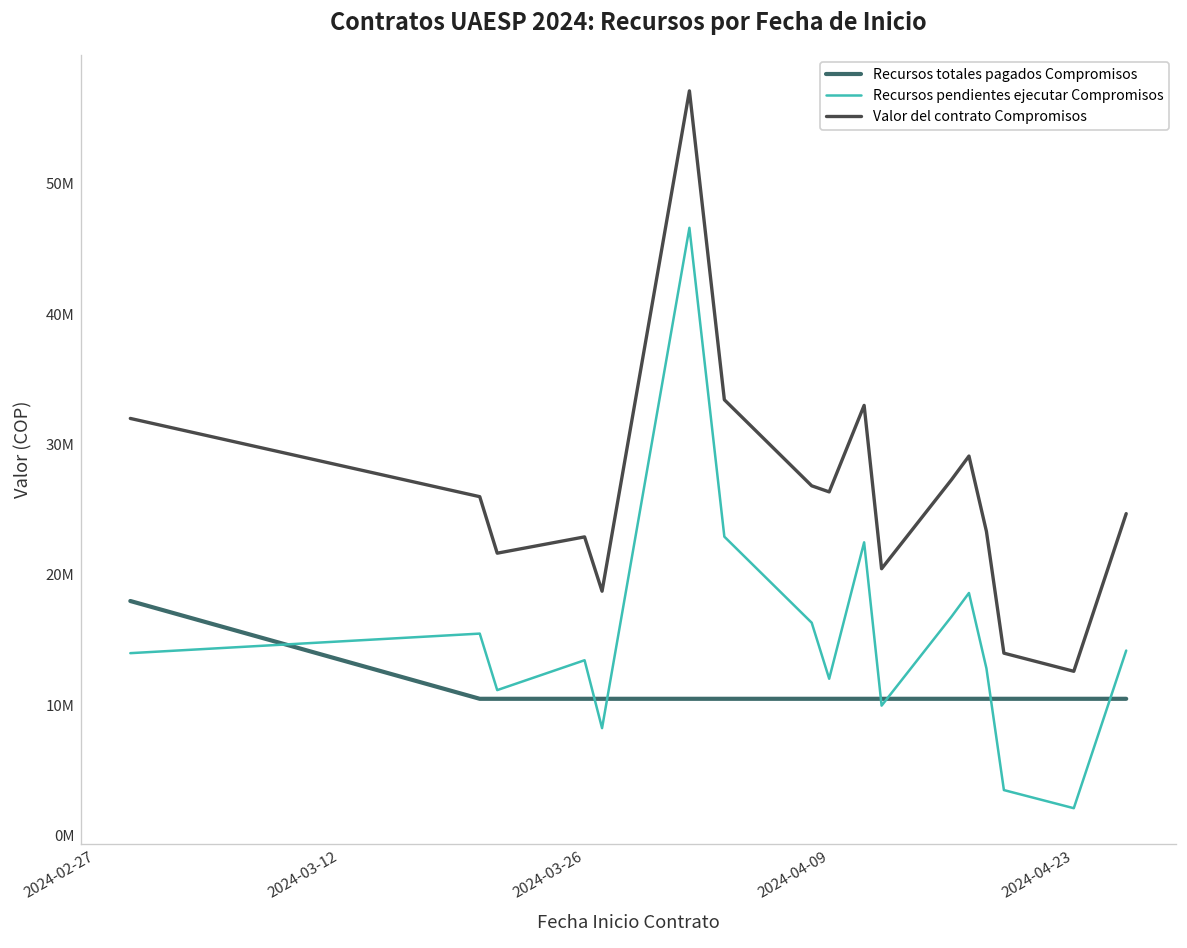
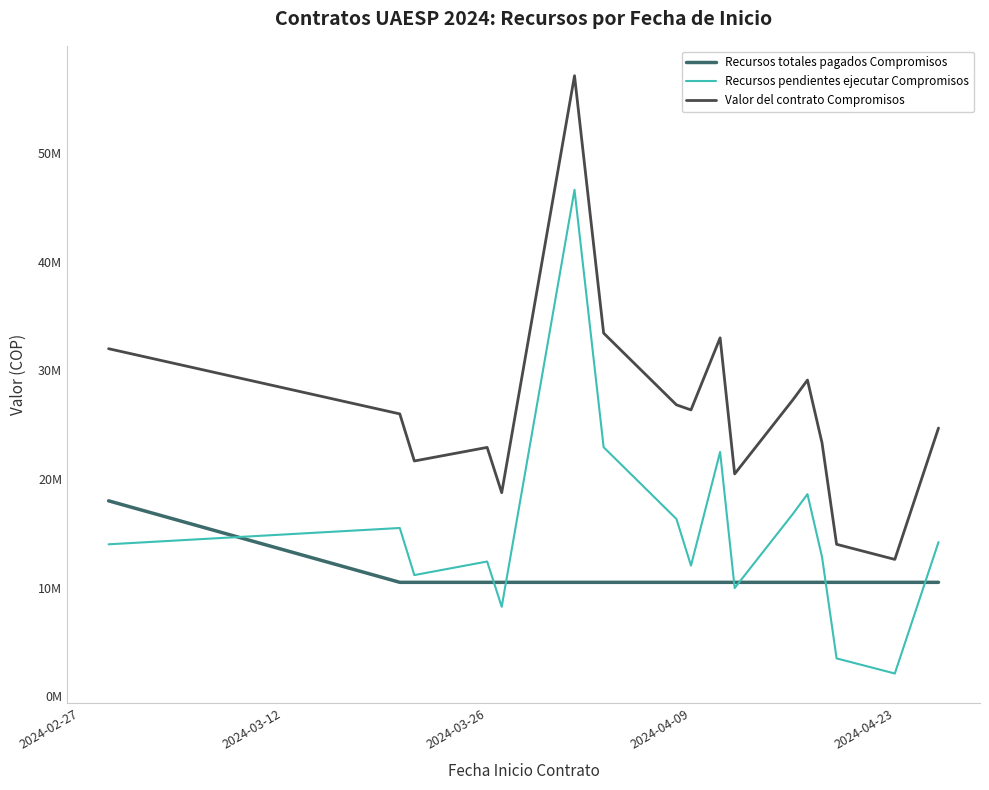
  {
    "Recursos pendientes ejecutar Compromisos": {
-     "2024-03-26": 13500000,
+     "2024-03-26": 12400000,
      "2024-04-09": 12000000,
      "2024-04-23": 2100000
    }
  }
